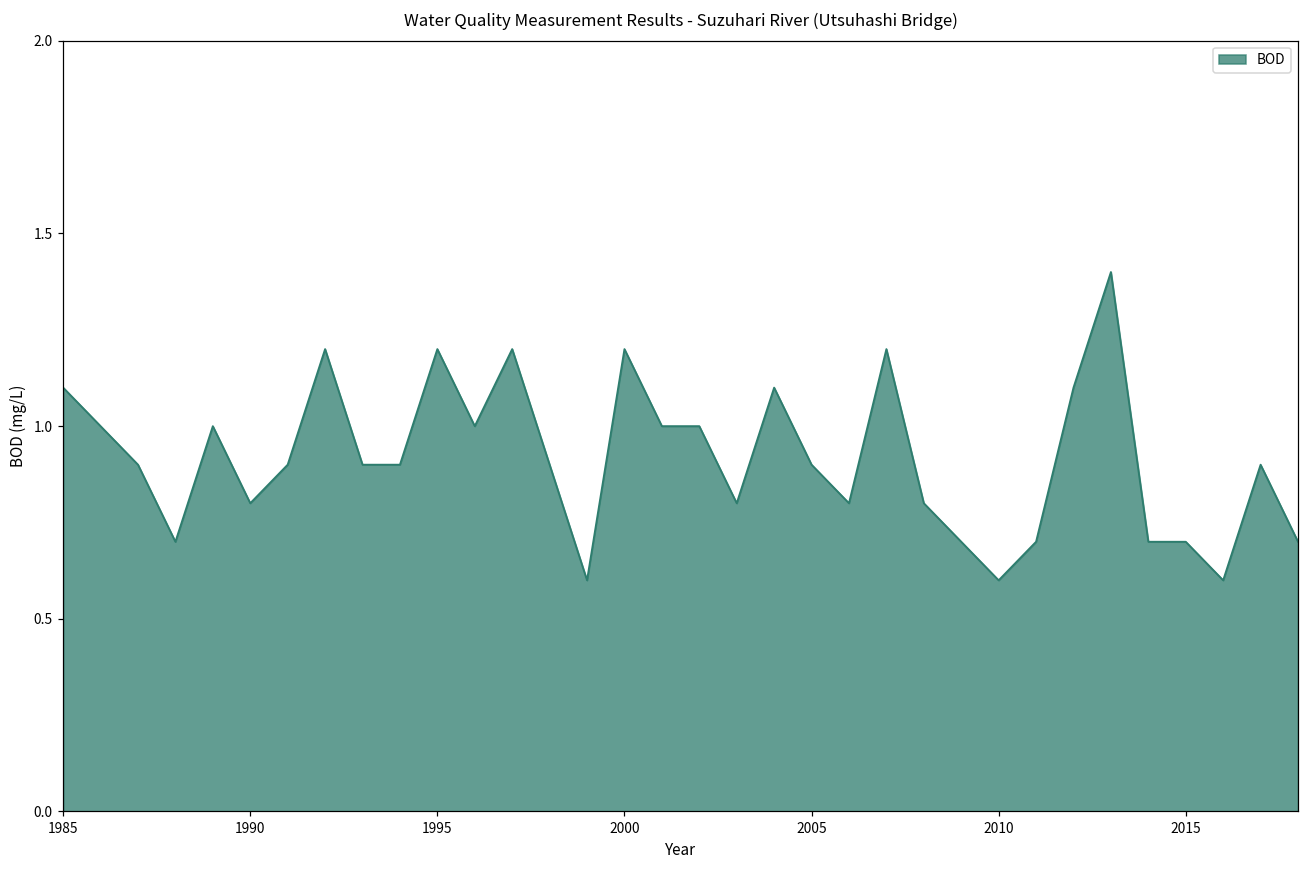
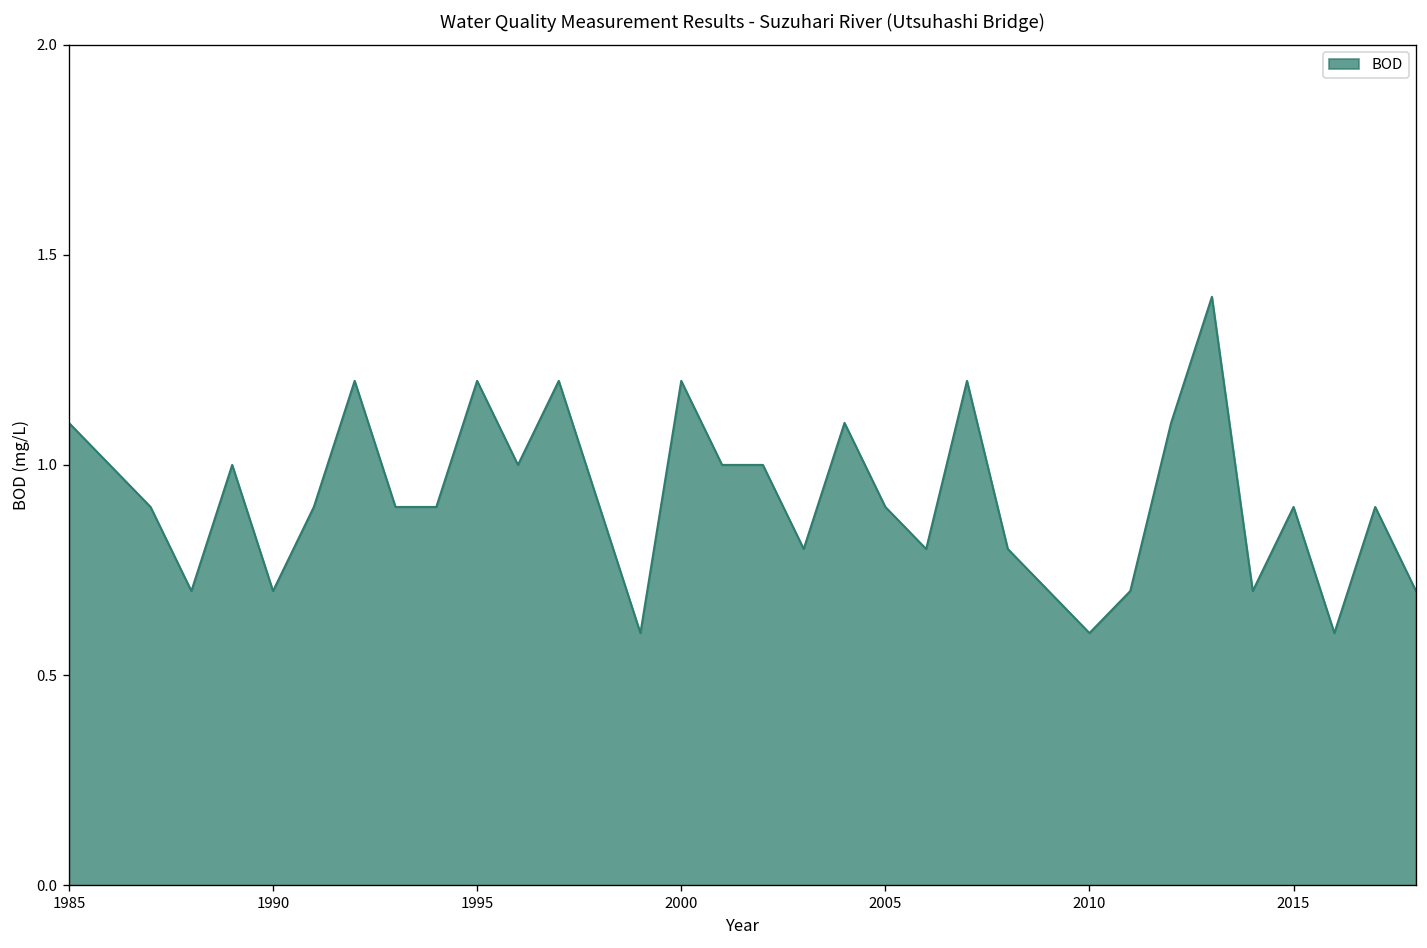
  {
    "1985": 1.1,
-   "1990": 0.8,
+   "1990": 0.7,
    "1995": 1.2,
    "2000": 1.2,
    "2005": 0.9,
    "2010": 0.6,
-   "2015": 0.7
+   "2015": 0.9
  }
